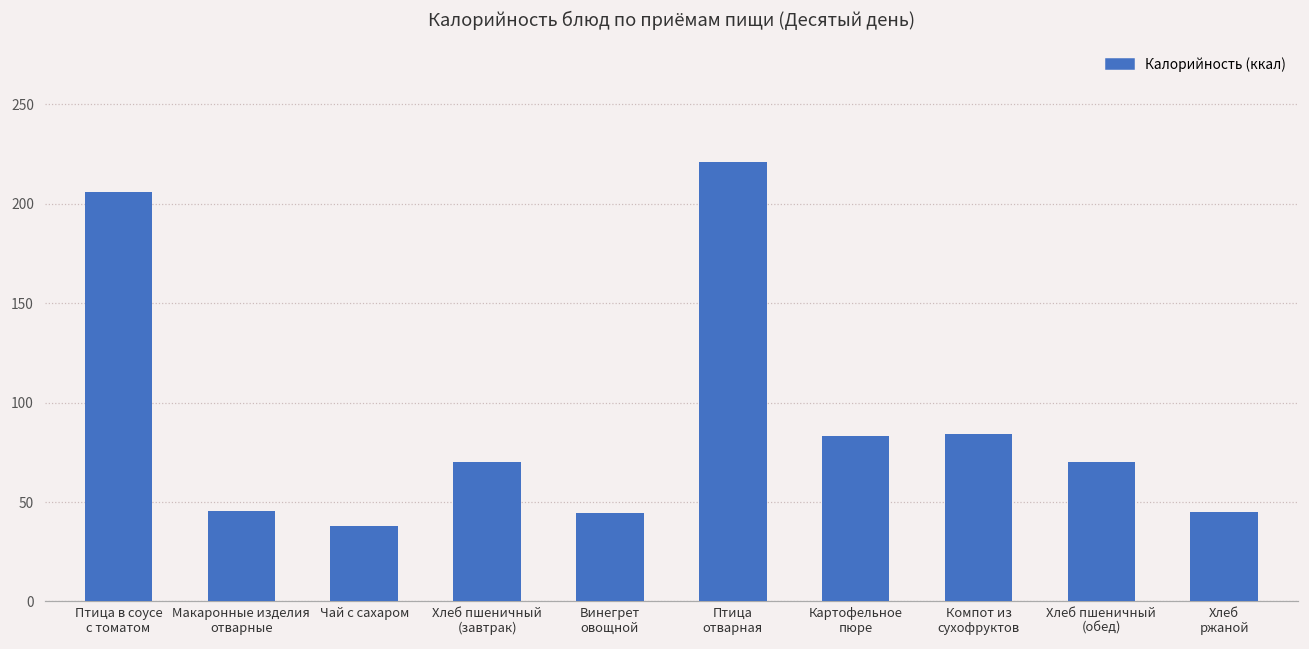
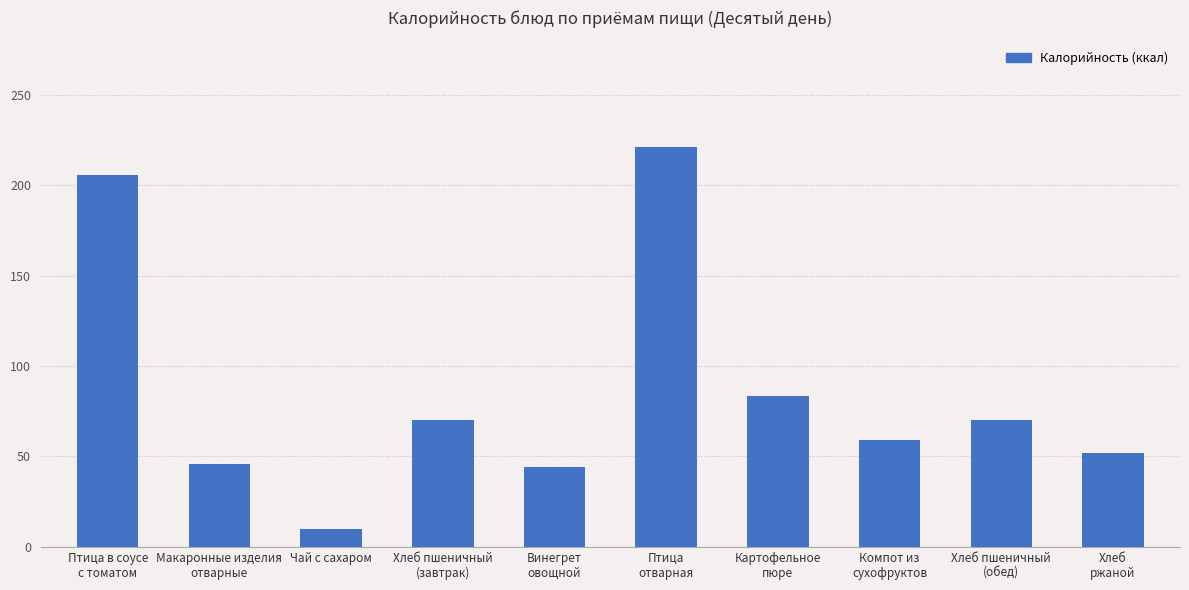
  {
    "Птица в соусе с томатом": 206,
    "Макаронные изделия отварные": 46,
-   "Чай с сахаром": 38,
+   "Чай с сахаром": 10,
    "Хлеб пшеничный (завтрак)": 70,
    "Винегрет овощной": 44,
    "Птица отварная": 221,
    "Картофельное пюре": 83,
-   "Компот из сухофруктов": 84,
+   "Компот из сухофруктов": 59,
    "Хлеб пшеничный (обед)": 70,
-   "Хлеб ржаной": 45
+   "Хлеб ржаной": 52
  }
